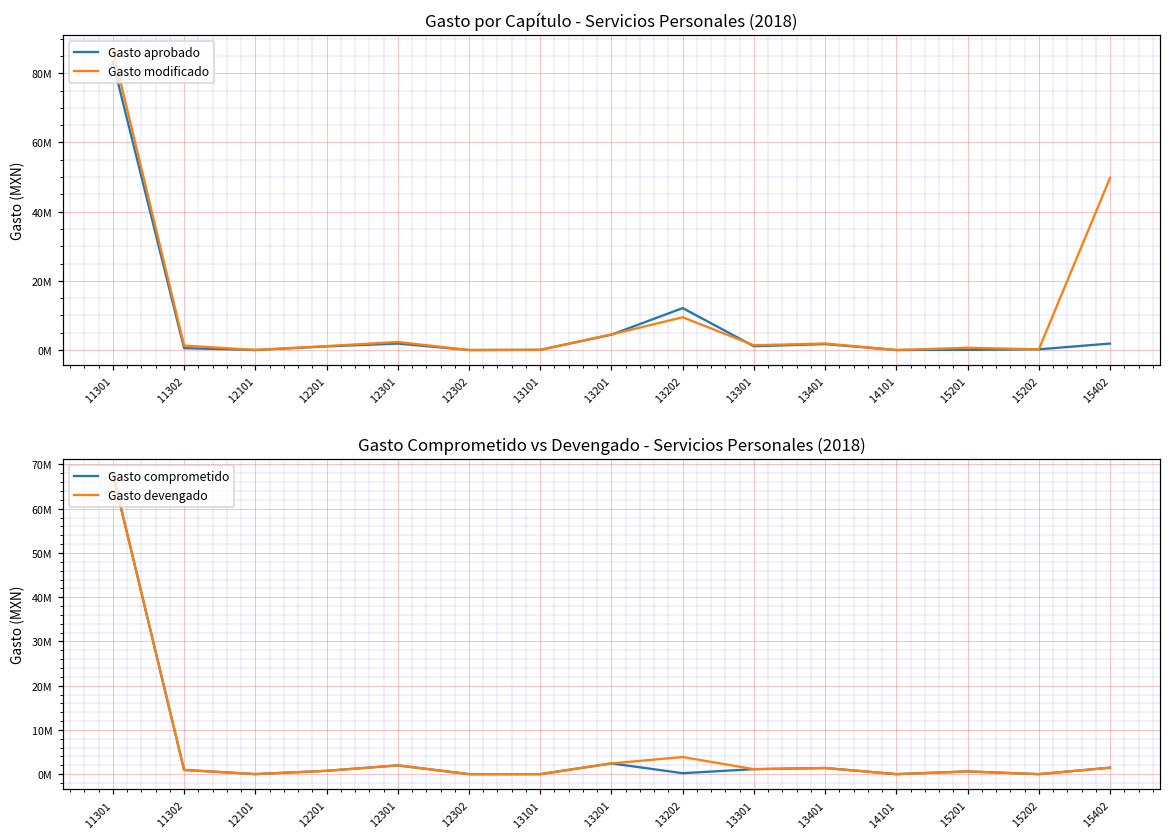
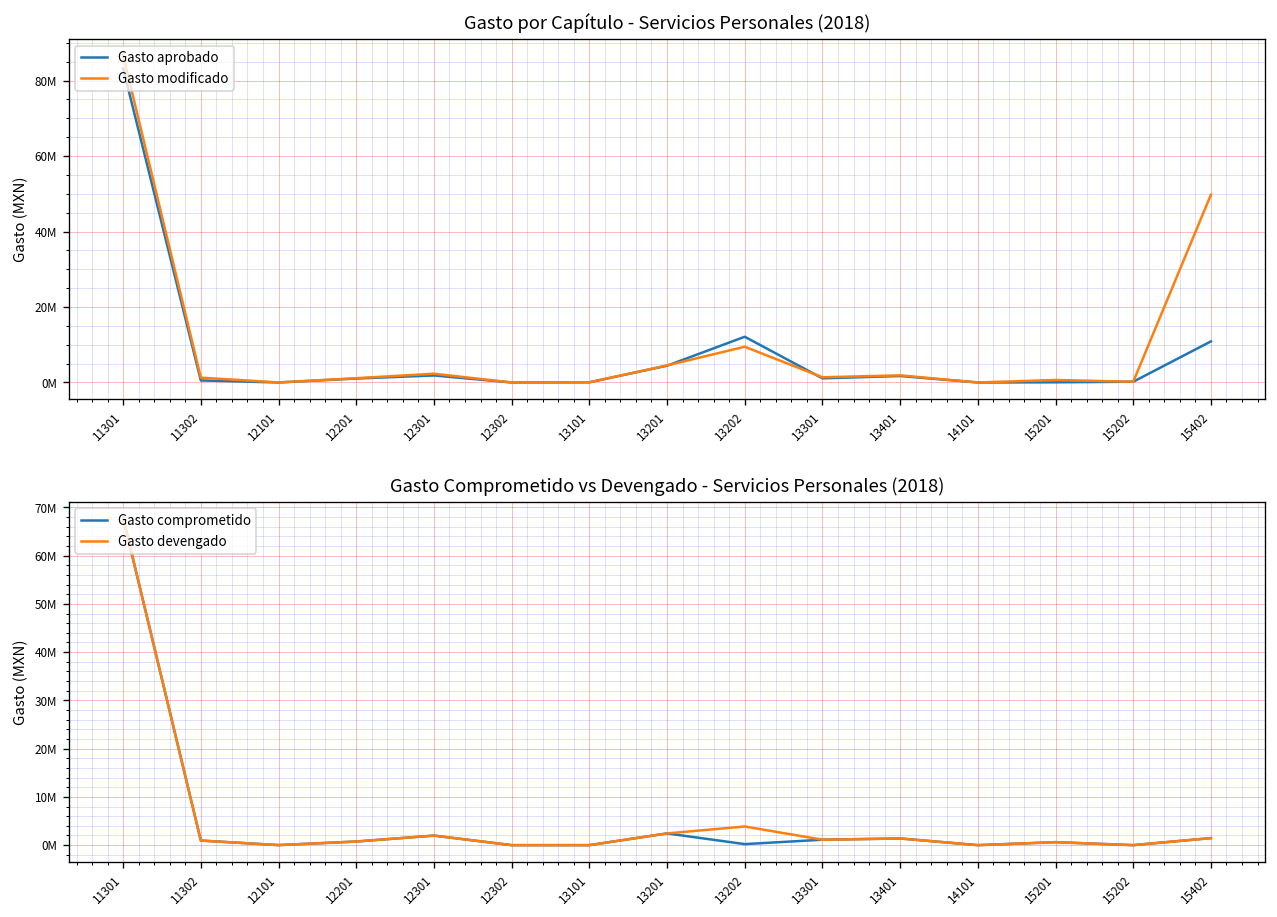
  {
    "Gasto por Capítulo - Servicios Personales (2018)": {
      "Gasto aprobado": {
        "13202": 12000000,
-       "15402": 2000000
+       "15402": 11000000
      },
      "Gasto modificado": {
        "13202": 9000000,
        "15402": 50000000
      }
    },
    "Gasto Comprometido vs Devengado - Servicios Personales (2018)": {
      "Gasto comprometido": {
        "13202": 0
      },
      "Gasto devengado": {
        "13202": 4000000
      }
    }
  }
